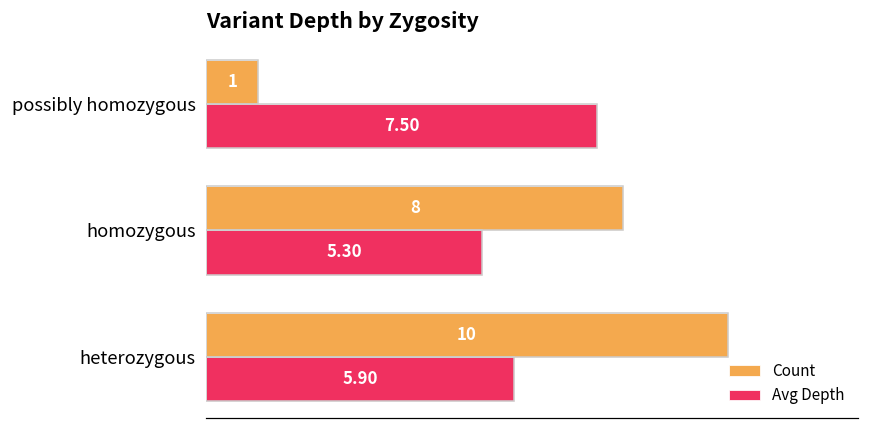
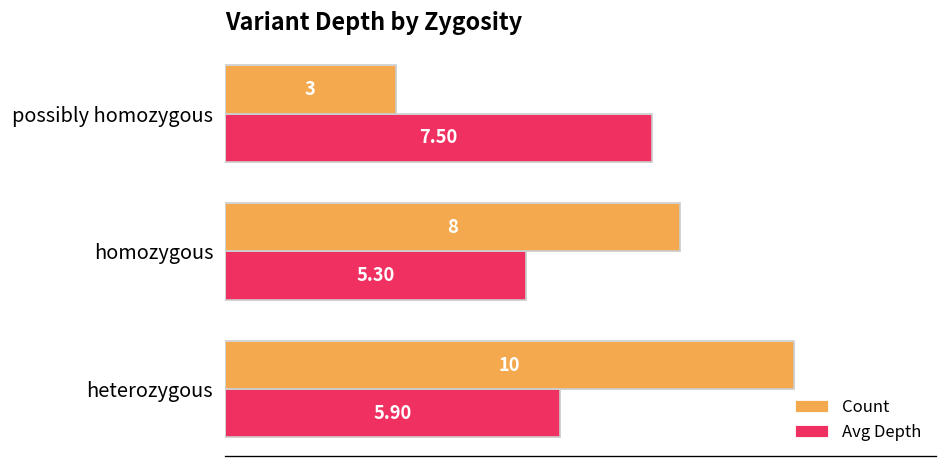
  {
    "Count": {
-     "possibly homozygous": 1,
+     "possibly homozygous": 3,
      "homozygous": 8,
      "heterozygous": 10
    },
    "Avg Depth": {
      "possibly homozygous": 7.50,
      "homozygous": 5.30,
      "heterozygous": 5.90
    }
  }
